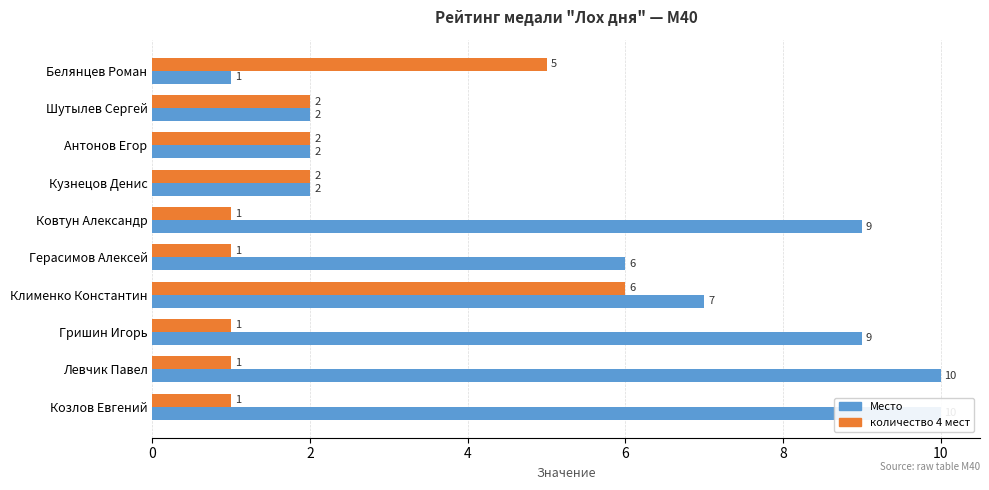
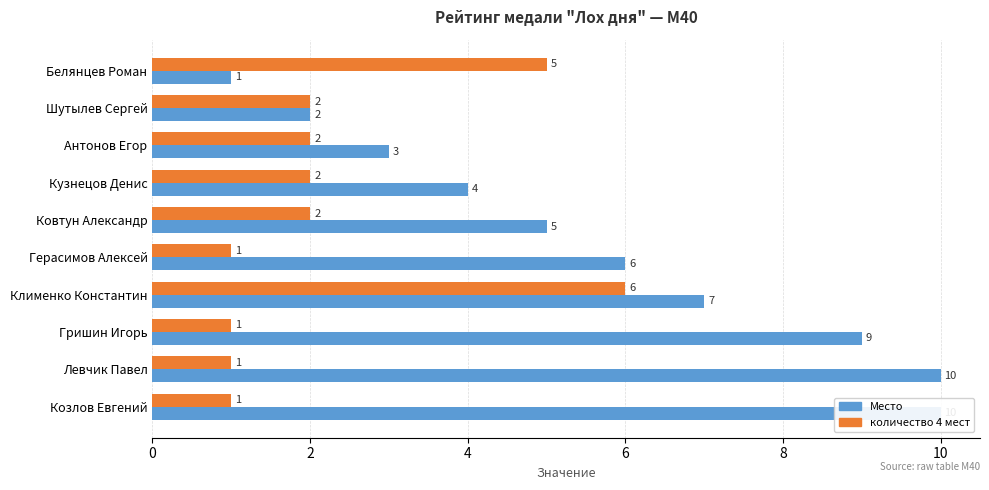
  {
    "Место": {
      "Белянцев Роман": 1,
      "Шутылев Сергей": 2,
-     "Антонов Егор": 2,
-     "Кузнецов Денис": 2,
-     "Ковтун Александр": 9,
+     "Антонов Егор": 3,
+     "Кузнецов Денис": 4,
+     "Ковтун Александр": 5,
      "Герасимов Алексей": 6,
      "Клименко Константин": 7,
      "Гришин Игорь": 9,
      "Левчик Павел": 10
    },
    "количество 4 мест": {
      "Белянцев Роман": 5,
      "Шутылев Сергей": 2,
      "Антонов Егор": 2,
      "Кузнецов Денис": 2,
-     "Ковтун Александр": 1,
+     "Ковтун Александр": 2,
      "Герасимов Алексей": 1,
      "Клименко Константин": 6,
      "Гришин Игорь": 1,
      "Левчик Павел": 1,
      "Козлов Евгений": 1
    }
  }
